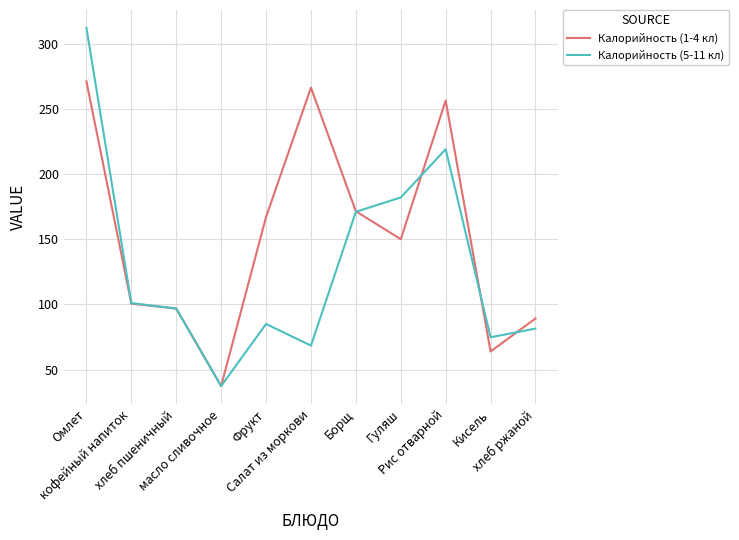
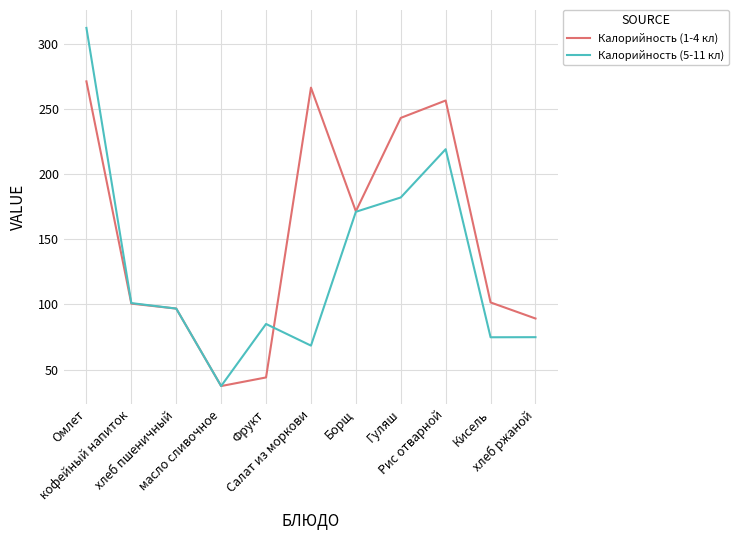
  {
    "Калорийность (1-4 кл)": {
      "Омлет": 271,
-     "Фрукт": 167,
+     "Фрукт": 44,
      "Салат из моркови": 266,
-     "Гуляш": 150,
+     "Гуляш": 243,
      "Рис отварной": 256,
-     "Кисель": 64,
+     "Кисель": 102,
      "хлеб ржаной": 89
    },
    "Калорийность (5-11 кл)": {
      "Омлет": 312,
      "Фрукт": 85,
      "Салат из моркови": 68,
      "Гуляш": 182,
      "Рис отварной": 219,
      "Кисель": 75,
-     "хлеб ржаной": 81
+     "хлеб ржаной": 75
    }
  }
